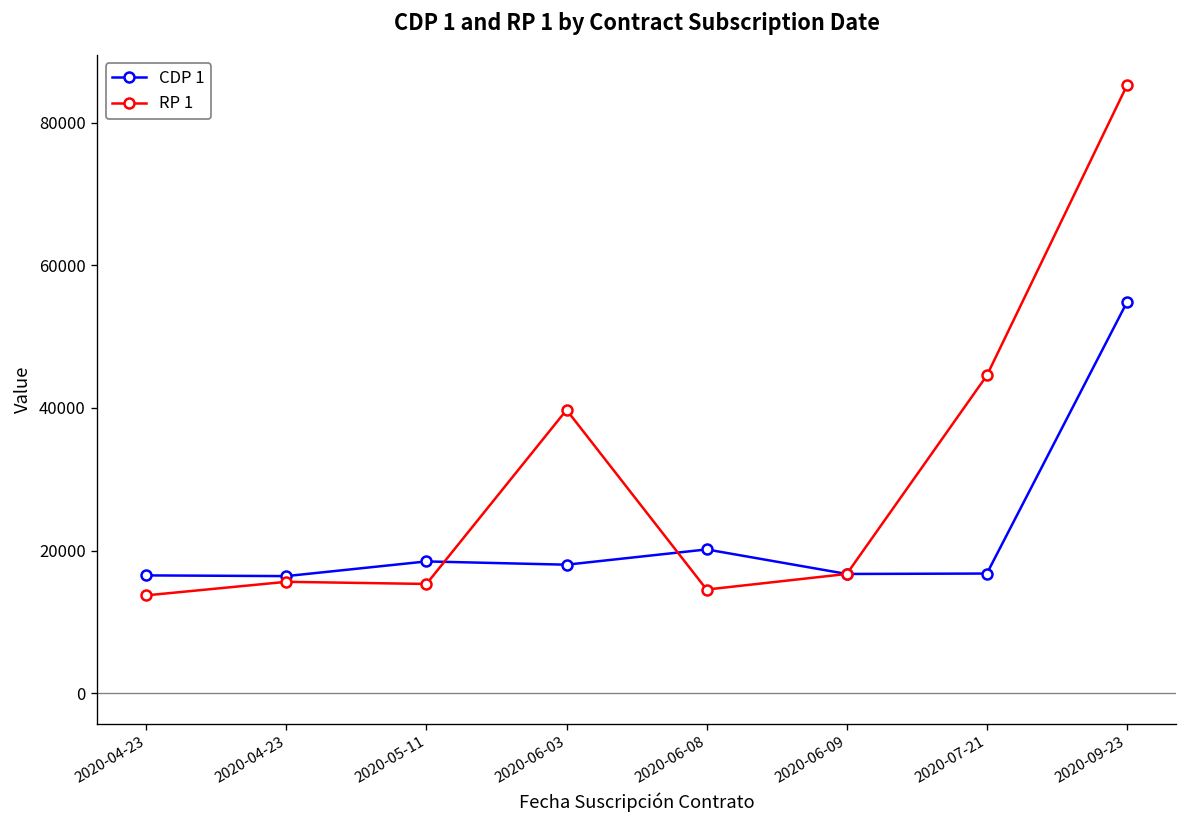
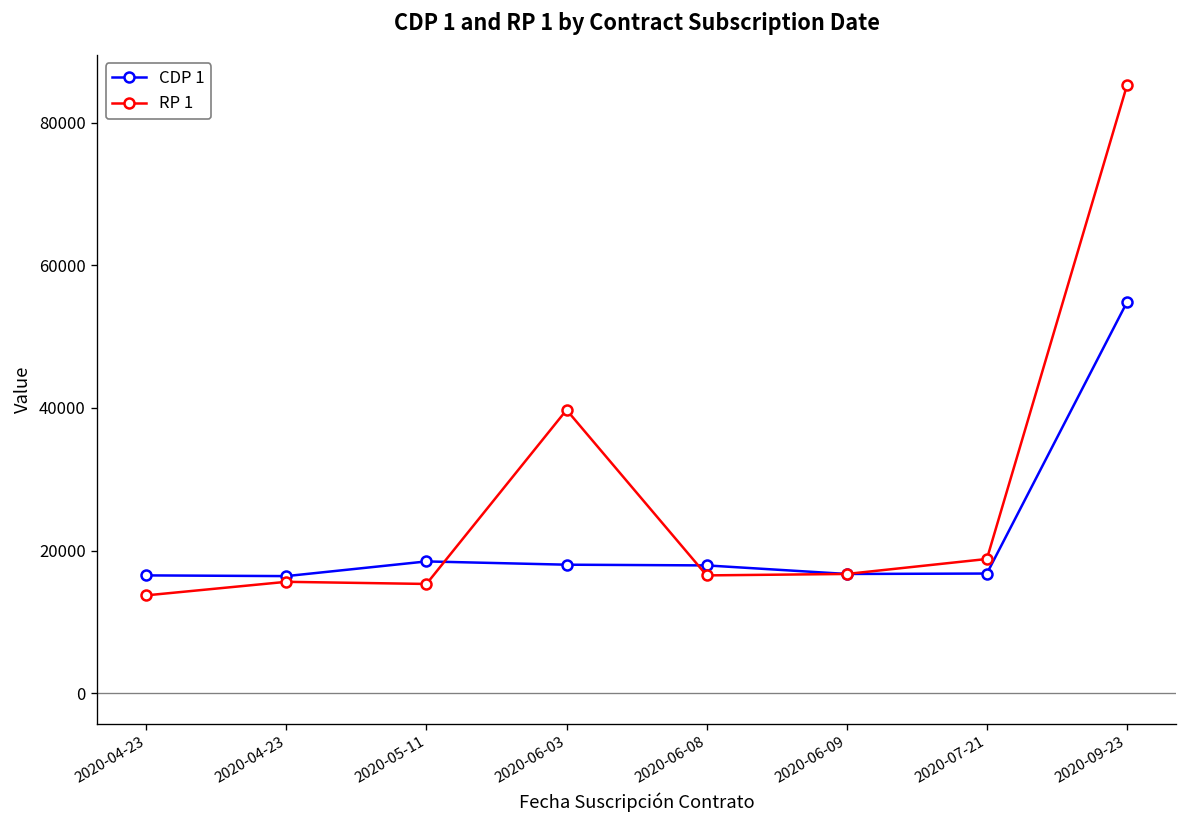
  {
    "CDP 1": {
      "2020-05-11": 18000,
      "2020-06-03": 18000,
-     "2020-06-08": 20000,
+     "2020-06-08": 18000,
      "2020-07-21": 17000,
      "2020-09-23": 55000
    },
    "RP 1": {
      "2020-05-11": 15000,
      "2020-06-03": 40000,
-     "2020-06-08": 15000,
-     "2020-07-21": 45000,
+     "2020-06-08": 17000,
+     "2020-07-21": 19000,
      "2020-09-23": 85000
    }
  }
